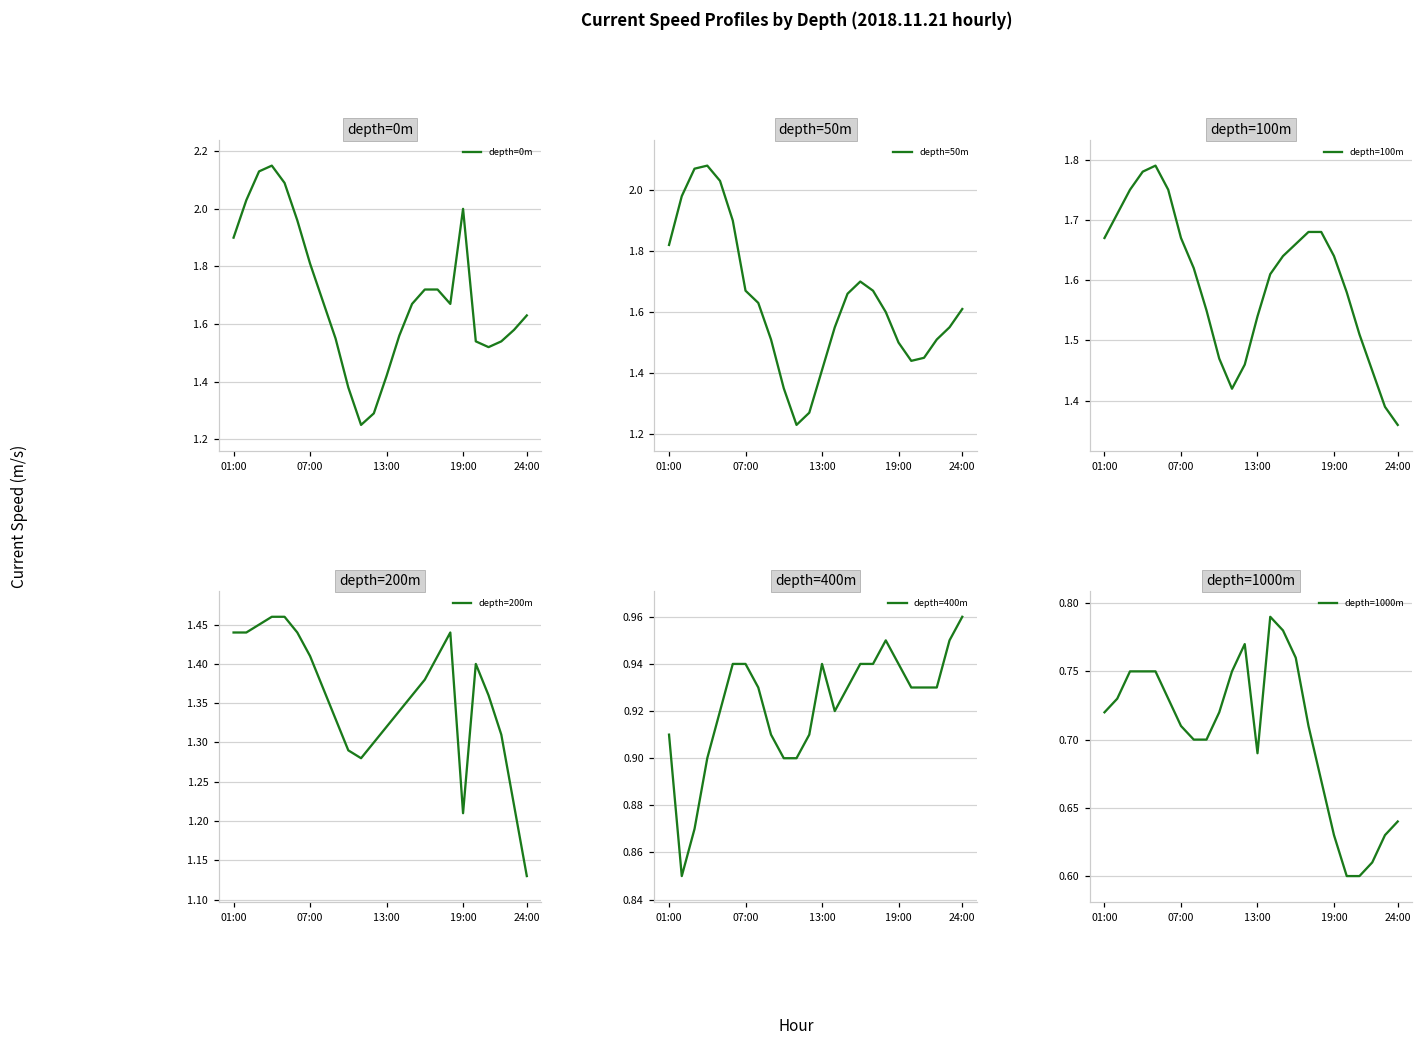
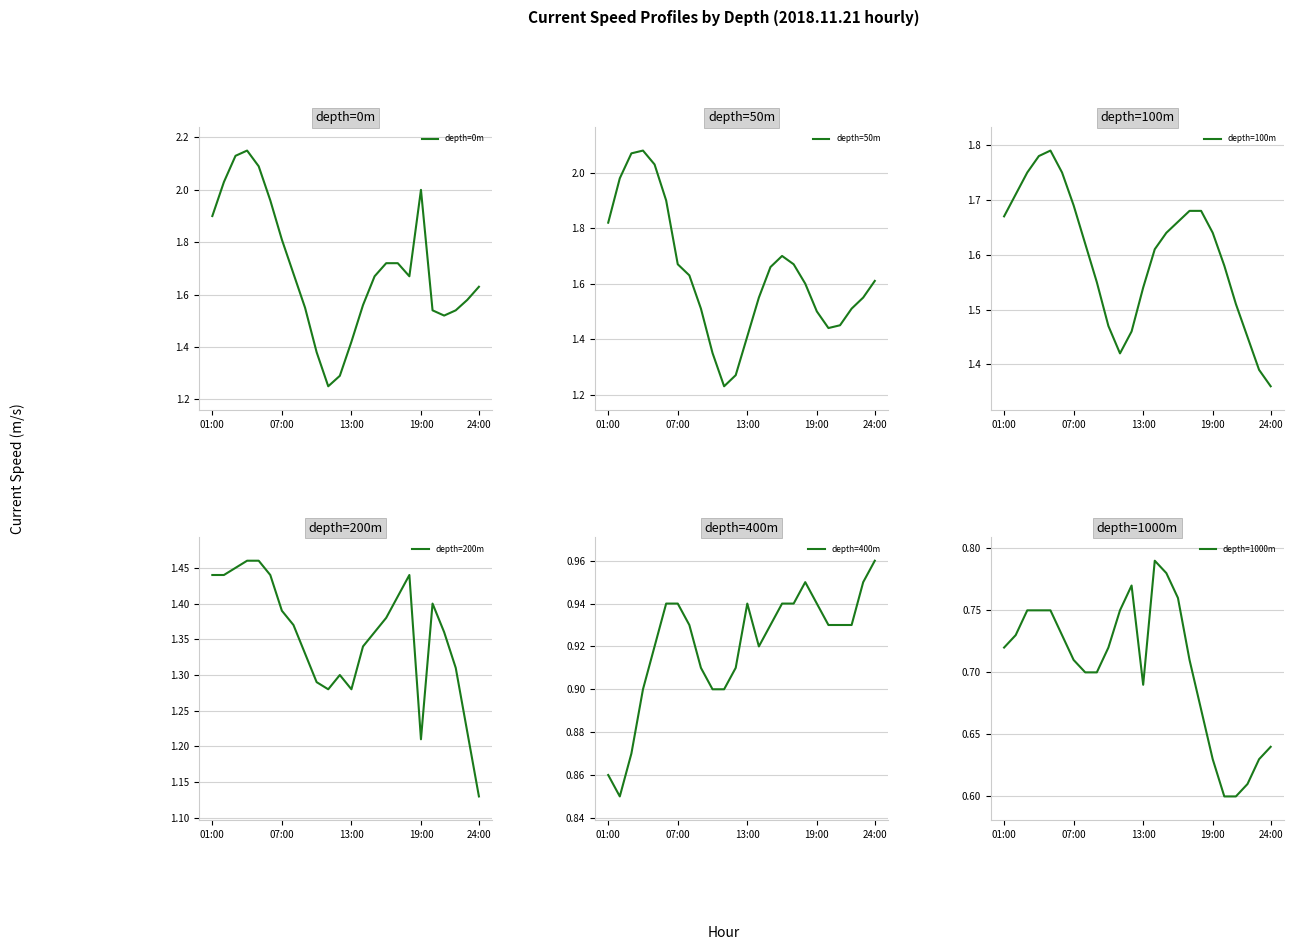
  {
    "depth=0m": {
      "01:00": 1.90,
      "07:00": 1.81,
      "13:00": 1.42,
      "19:00": 2.00,
      "24:00": 1.63
    },
    "depth=50m": {
      "01:00": 1.82,
      "07:00": 1.67,
      "13:00": 1.41,
      "19:00": 1.50,
      "24:00": 1.61
    },
    "depth=100m": {
      "01:00": 1.67,
-     "07:00": 1.67,
+     "07:00": 1.69,
      "13:00": 1.54,
      "19:00": 1.64,
      "24:00": 1.36
    },
    "depth=200m": {
      "01:00": 1.44,
-     "07:00": 1.41,
-     "13:00": 1.32,
+     "07:00": 1.39,
+     "13:00": 1.28,
      "19:00": 1.21,
      "24:00": 1.13
    },
    "depth=400m": {
-     "01:00": 0.91,
+     "01:00": 0.86,
      "07:00": 0.94,
      "13:00": 0.94,
      "19:00": 0.94,
      "24:00": 0.96
    },
    "depth=1000m": {
      "01:00": 0.720,
      "07:00": 0.710,
      "13:00": 0.690,
      "19:00": 0.630,
      "24:00": 0.640
    }
  }
